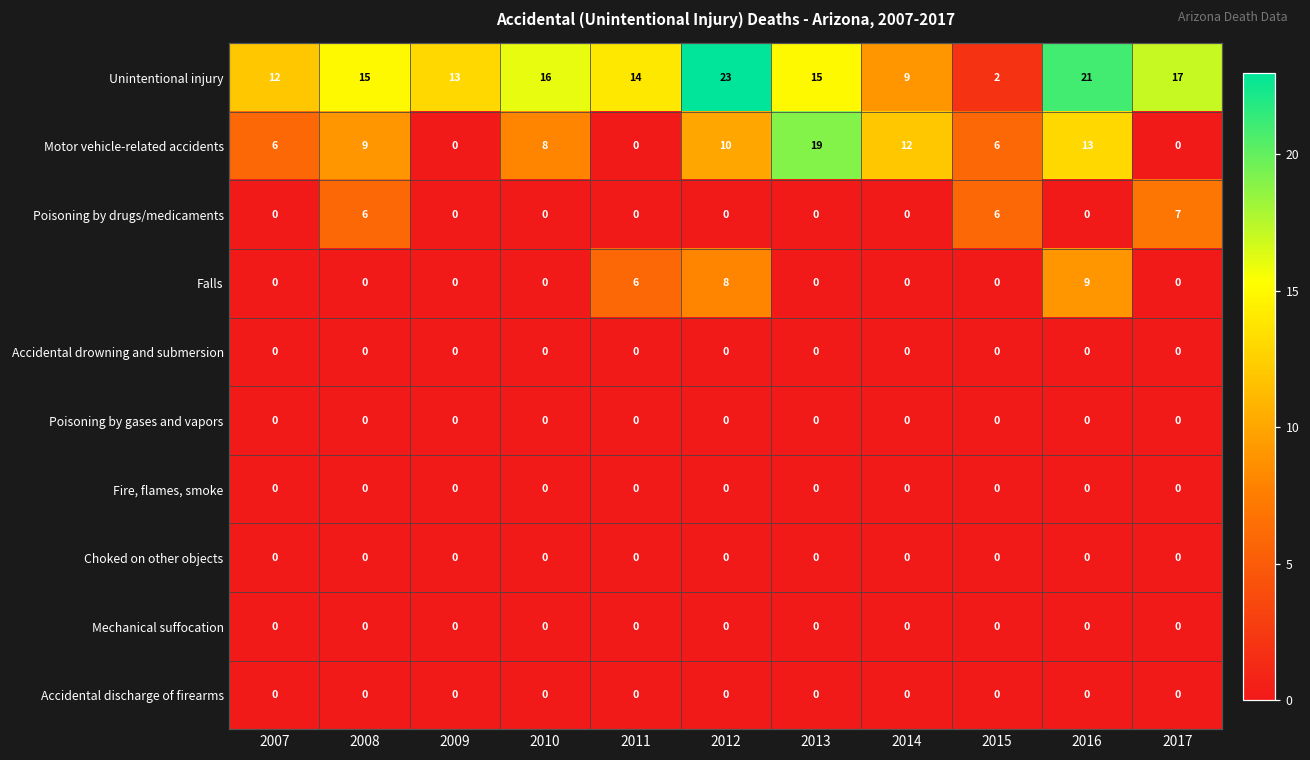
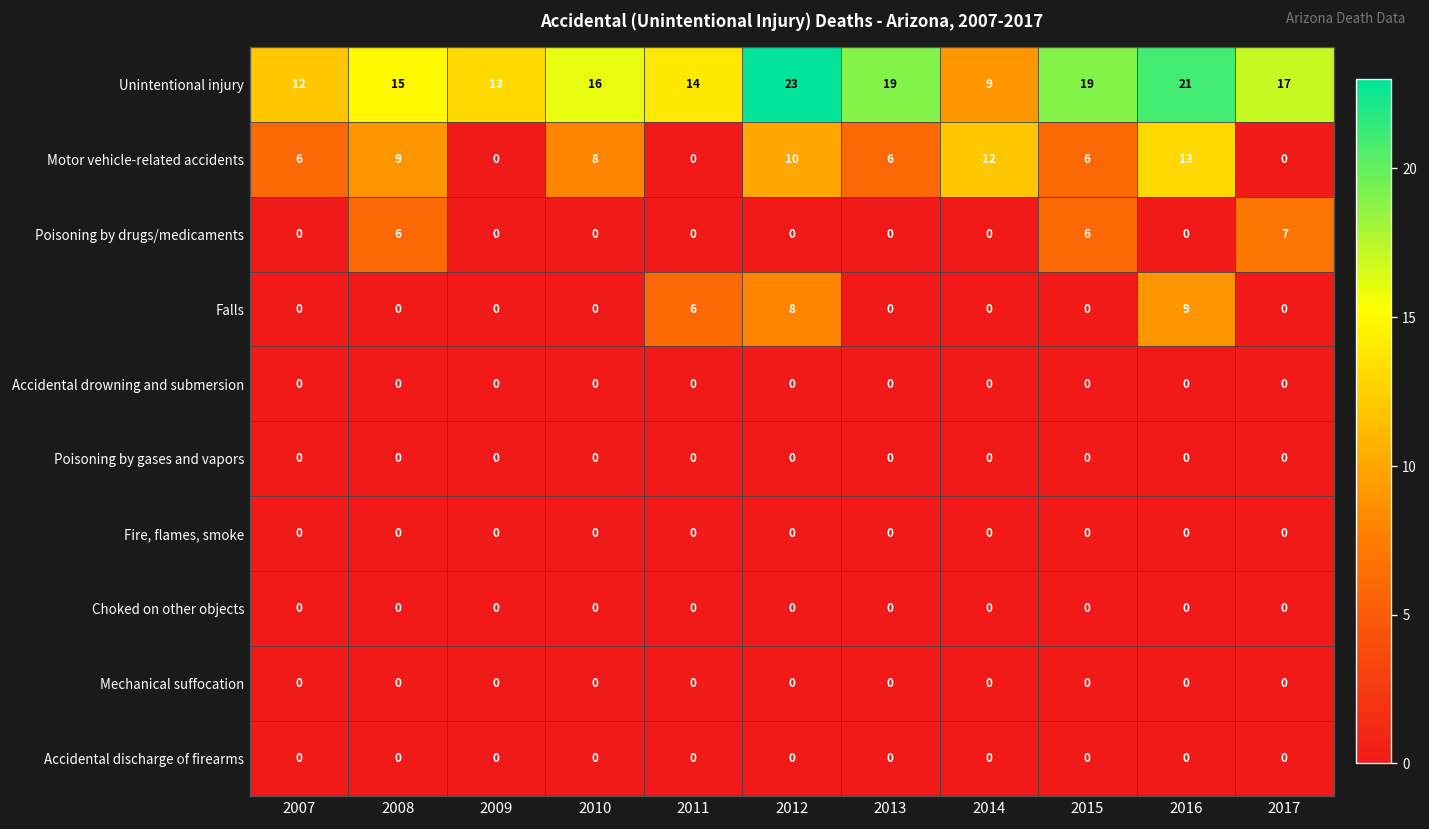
  {
    "Unintentional injury": {
      "2007": 12,
      "2008": 15,
      "2009": 13,
      "2010": 16,
      "2011": 14,
      "2012": 23,
-     "2013": 15,
+     "2013": 19,
      "2014": 9,
-     "2015": 2,
+     "2015": 19,
      "2016": 21,
      "2017": 17
    },
    "Motor vehicle-related accidents": {
      "2007": 6,
      "2008": 9,
      "2009": 0,
      "2010": 8,
      "2011": 0,
      "2012": 10,
-     "2013": 19,
+     "2013": 6,
      "2014": 12,
      "2015": 6,
      "2016": 13,
      "2017": 0
    },
    "Poisoning by drugs/medicaments": {
      "2007": 0,
      "2008": 6,
      "2009": 0,
      "2010": 0,
      "2011": 0,
      "2012": 0,
      "2013": 0,
      "2014": 0,
      "2015": 6,
      "2016": 0,
      "2017": 7
    },
    "Falls": {
      "2007": 0,
      "2008": 0,
      "2009": 0,
      "2010": 0,
      "2011": 6,
      "2012": 8,
      "2013": 0,
      "2014": 0,
      "2015": 0,
      "2016": 9,
      "2017": 0
    },
    "Accidental drowning and submersion": {
      "2007": 0,
      "2008": 0,
      "2009": 0,
      "2010": 0,
      "2011": 0,
      "2012": 0,
      "2013": 0,
      "2014": 0,
      "2015": 0,
      "2016": 0,
      "2017": 0
    },
    "Poisoning by gases and vapors": {
      "2007": 0,
      "2008": 0,
      "2009": 0,
      "2010": 0,
      "2011": 0,
      "2012": 0,
      "2013": 0,
      "2014": 0,
      "2015": 0,
      "2016": 0,
      "2017": 0
    },
    "Fire, flames, smoke": {
      "2007": 0,
      "2008": 0,
      "2009": 0,
      "2010": 0,
      "2011": 0,
      "2012": 0,
      "2013": 0,
      "2014": 0,
      "2015": 0,
      "2016": 0,
      "2017": 0
    },
    "Choked on other objects": {
      "2007": 0,
      "2008": 0,
      "2009": 0,
      "2010": 0,
      "2011": 0,
      "2012": 0,
      "2013": 0,
      "2014": 0,
      "2015": 0,
      "2016": 0,
      "2017": 0
    },
    "Mechanical suffocation": {
      "2007": 0,
      "2008": 0,
      "2009": 0,
      "2010": 0,
      "2011": 0,
      "2012": 0,
      "2013": 0,
      "2014": 0,
      "2015": 0,
      "2016": 0,
      "2017": 0
    },
    "Accidental discharge of firearms": {
      "2007": 0,
      "2008": 0,
      "2009": 0,
      "2010": 0,
      "2011": 0,
      "2012": 0,
      "2013": 0,
      "2014": 0,
      "2015": 0,
      "2016": 0,
      "2017": 0
    }
  }
